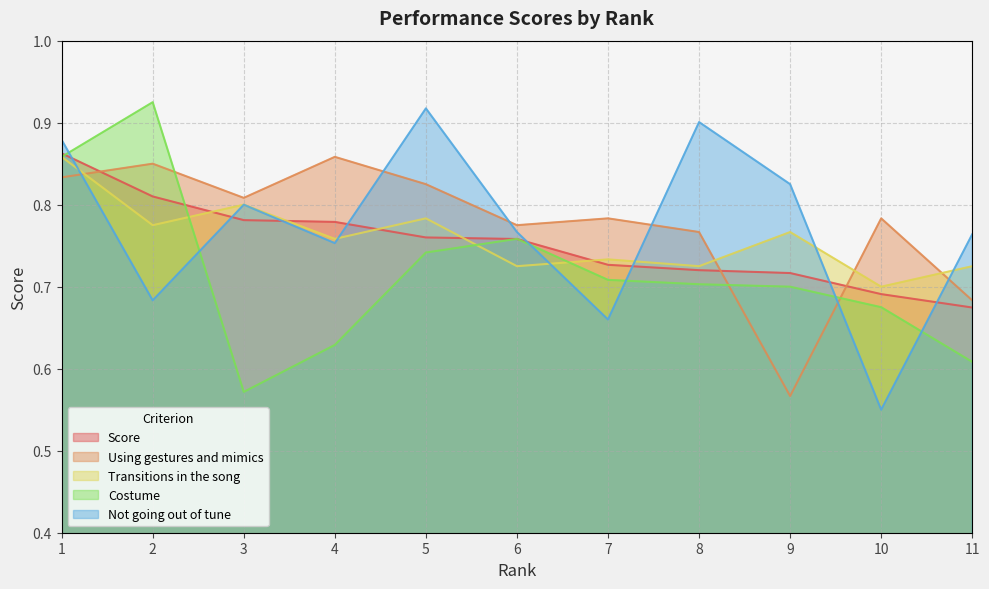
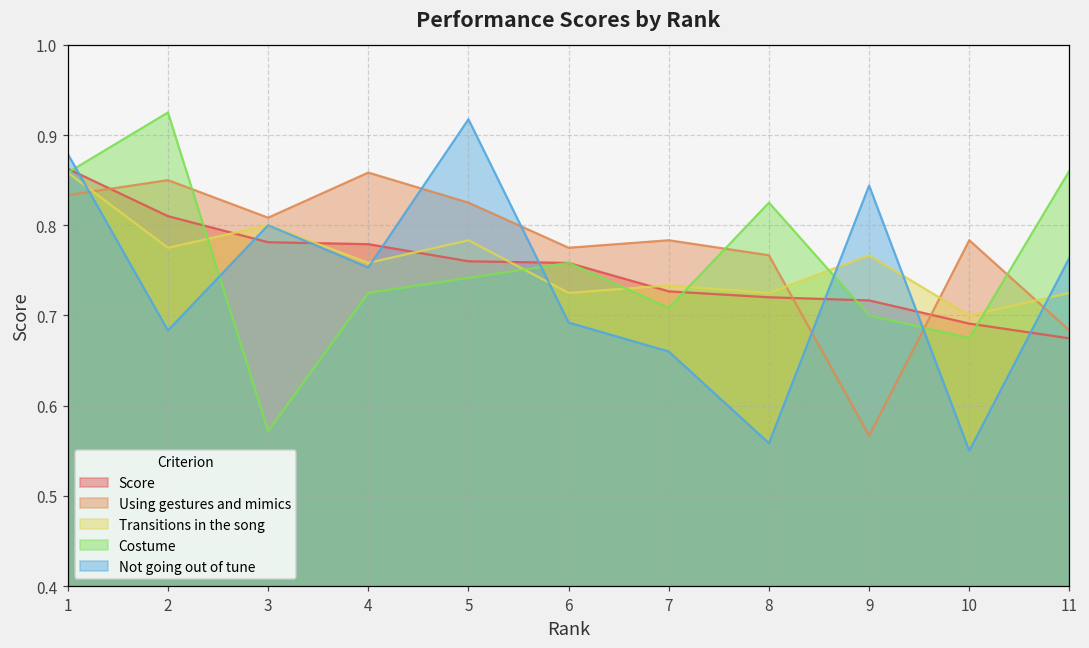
  {
    "Costume": {
      "2": 0.93,
      "3": 0.57,
-     "4": 0.63,
+     "4": 0.73,
      "5": 0.74,
      "7": 0.71,
-     "8": 0.70,
+     "8": 0.83,
      "9": 0.70,
      "10": 0.68,
-     "11": 0.61
+     "11": 0.86
    },
    "Not going out of tune": {
      "1": 0.88,
      "2": 0.68,
      "4": 0.75,
      "5": 0.92,
-     "6": 0.77,
+     "6": 0.69,
      "7": 0.66,
-     "8": 0.90,
-     "9": 0.83,
+     "8": 0.56,
+     "9": 0.84,
      "10": 0.55,
      "11": 0.76
    }
  }
